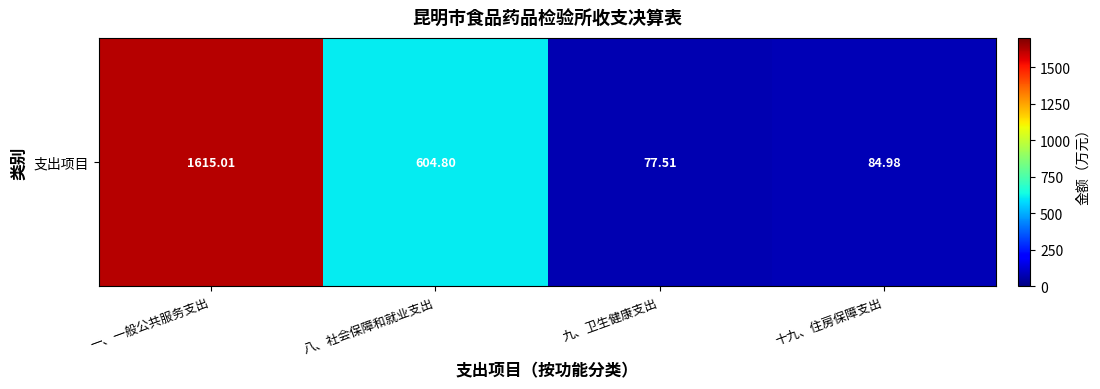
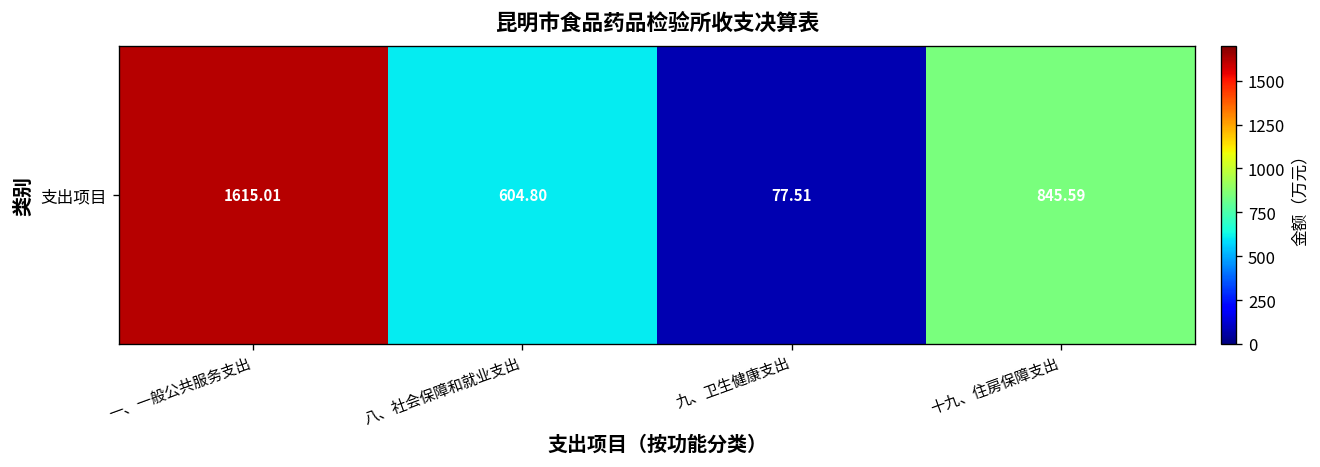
  {
    "支出项目": {
      "一、一般公共服务支出": 1615.01,
      "八、社会保障和就业支出": 604.80,
      "九、卫生健康支出": 77.51,
-     "十九、住房保障支出": 84.98
+     "十九、住房保障支出": 845.59
    }
  }
